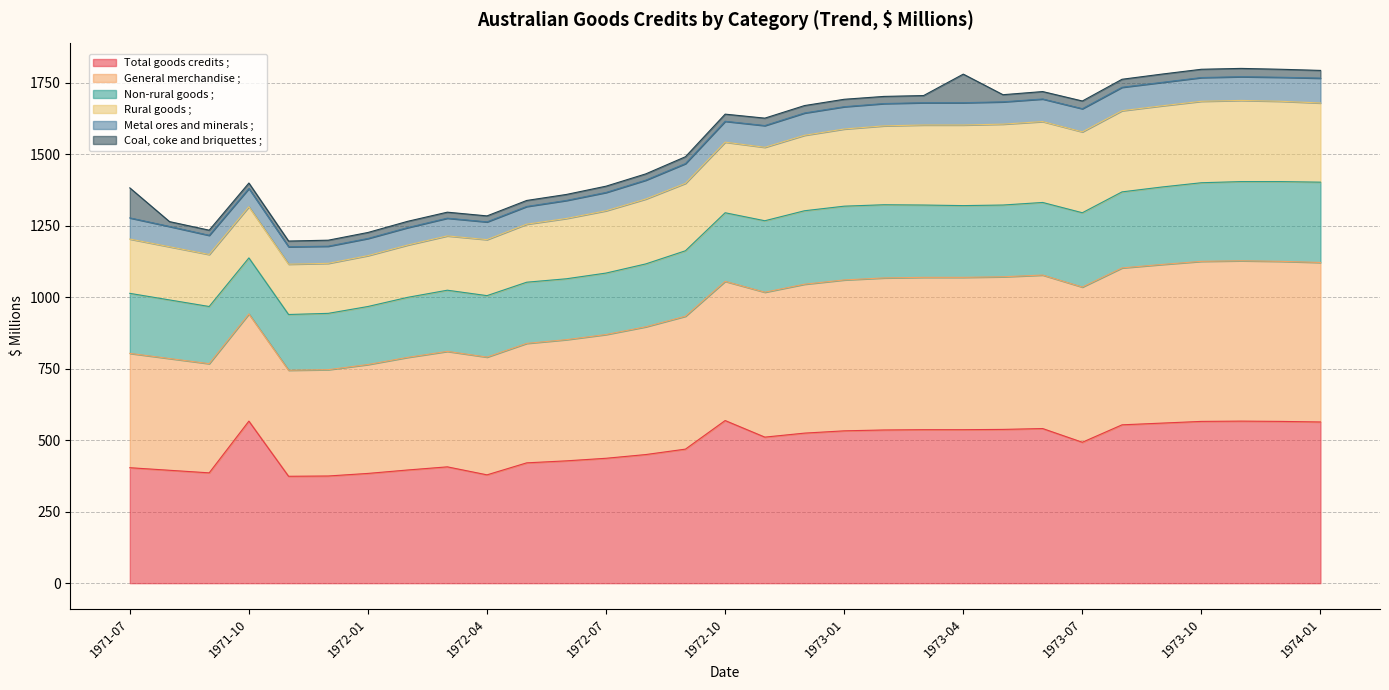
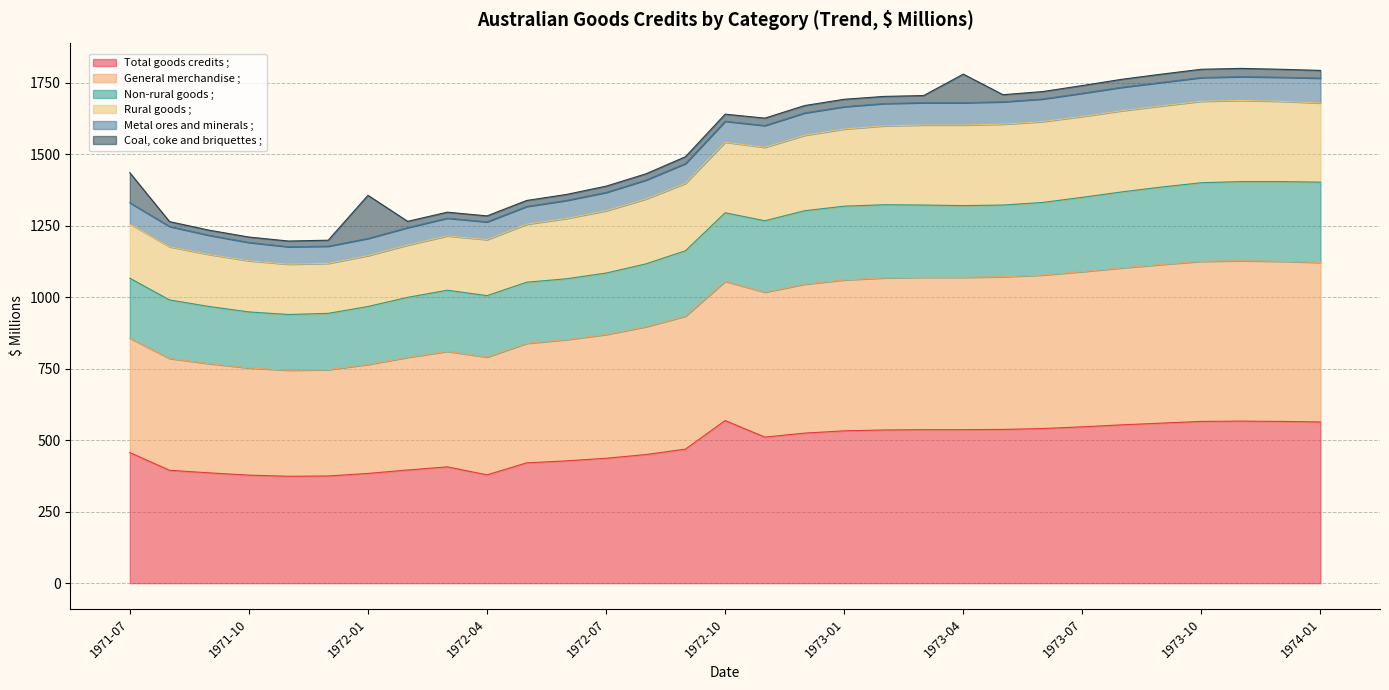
  {
    "Total goods credits ;": {
-     "1971-07": 400,
-     "1971-10": 570,
+     "1971-07": 460,
+     "1971-10": 380,
      "1972-01": 380,
      "1972-04": 380,
      "1972-07": 440,
      "1972-10": 570,
      "1973-01": 530,
      "1973-04": 540,
-     "1973-07": 490,
+     "1973-07": 550,
      "1973-10": 570,
      "1974-01": 560
    },
    "Coal, coke and briquettes ;": {
      "1971-07": 110,
      "1971-10": 20,
-     "1972-01": 20,
+     "1972-01": 150,
      "1972-04": 20,
      "1972-07": 20,
      "1972-10": 30,
      "1973-01": 30,
      "1973-04": 100,
      "1973-07": 30,
      "1973-10": 30,
      "1974-01": 30
    }
  }
